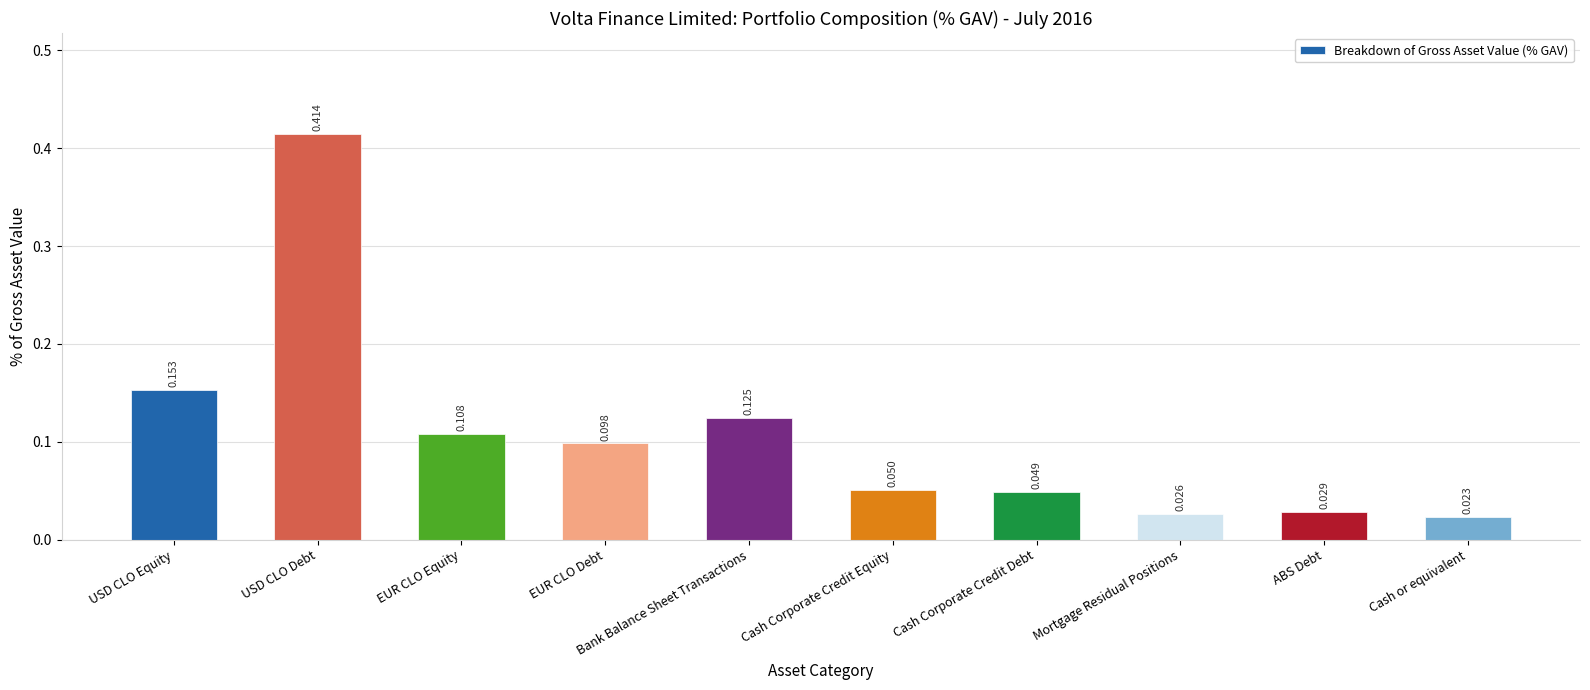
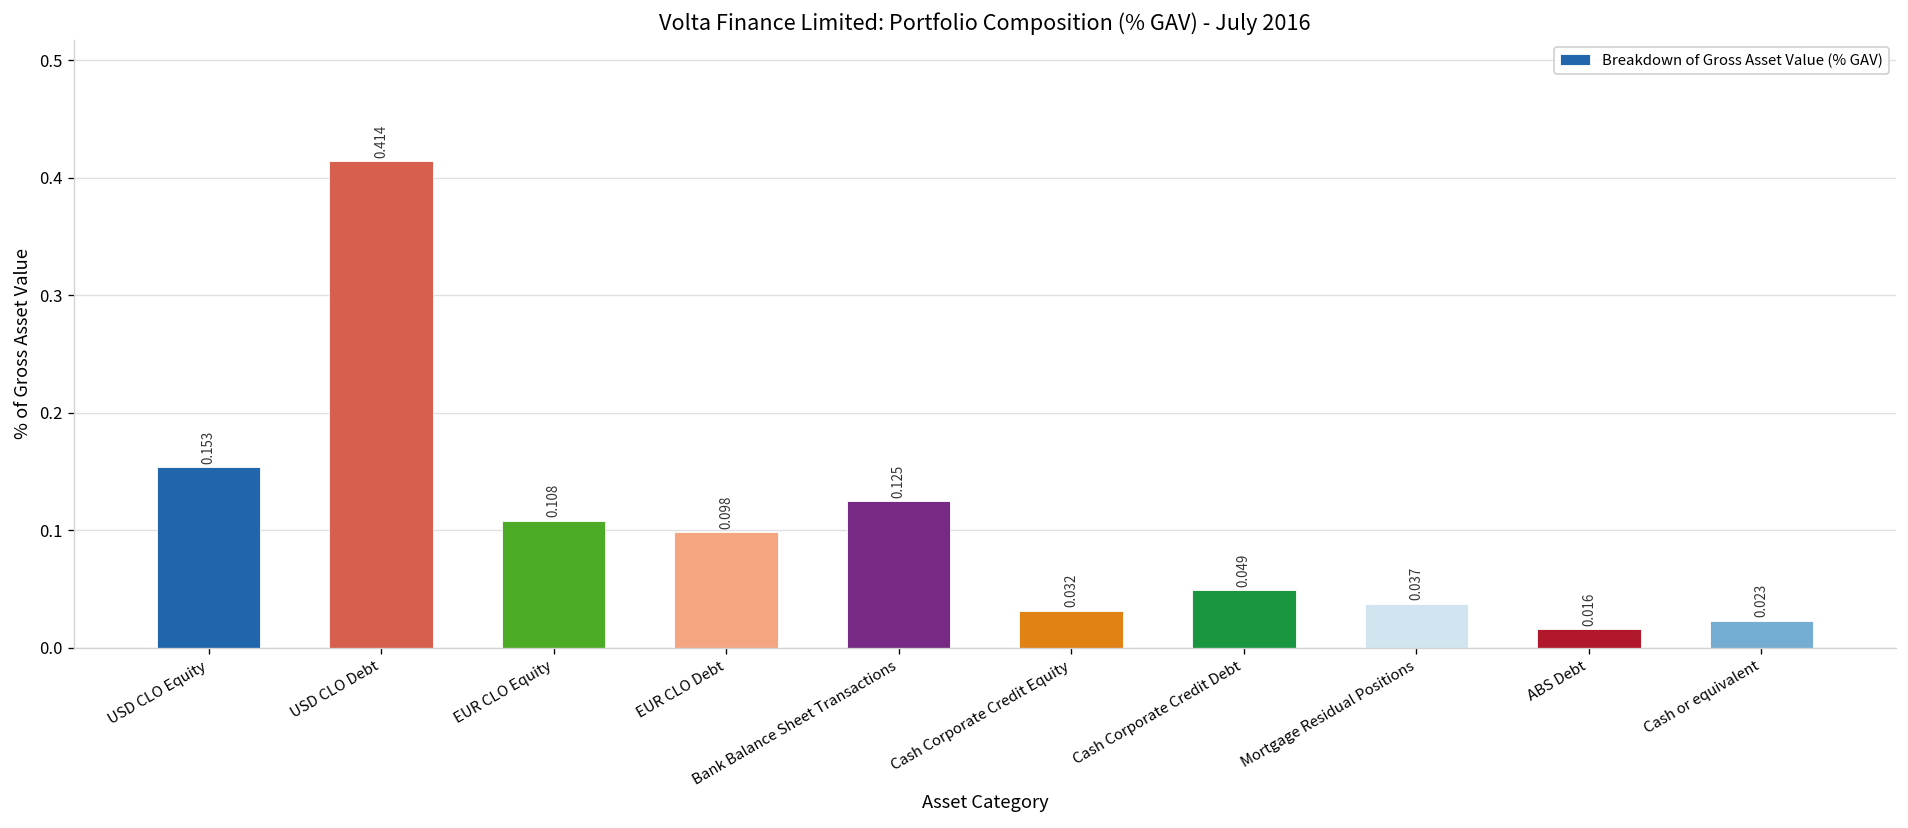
  {
    "USD CLO Equity": 0.153,
    "USD CLO Debt": 0.414,
    "EUR CLO Equity": 0.108,
    "EUR CLO Debt": 0.098,
    "Bank Balance Sheet Transactions": 0.125,
-   "Cash Corporate Credit Equity": 0.050,
+   "Cash Corporate Credit Equity": 0.032,
    "Cash Corporate Credit Debt": 0.049,
-   "Mortgage Residual Positions": 0.026,
-   "ABS Debt": 0.029,
+   "Mortgage Residual Positions": 0.037,
+   "ABS Debt": 0.016,
    "Cash or equivalent": 0.023
  }
